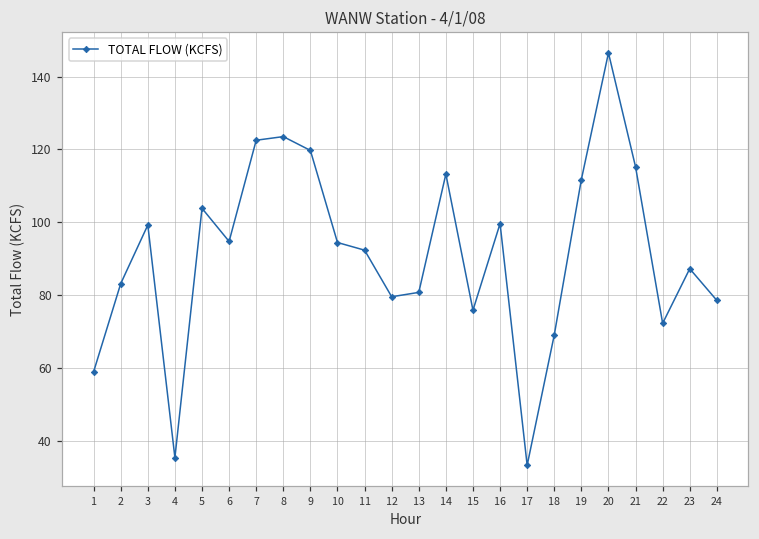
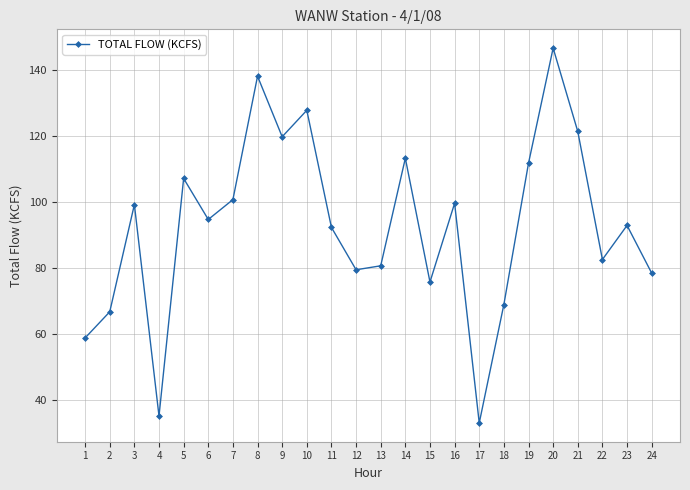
  {
    "1": 59,
-   "2": 83,
+   "2": 67,
    "3": 99,
    "4": 35,
-   "5": 104,
+   "5": 107,
    "6": 95,
-   "7": 123,
-   "8": 124,
+   "7": 101,
+   "8": 138,
    "9": 120,
-   "10": 94,
+   "10": 128,
    "11": 92,
    "12": 80,
    "13": 81,
    "14": 113,
    "15": 76,
    "16": 100,
    "17": 33,
    "18": 69,
    "19": 112,
    "20": 147,
-   "21": 115,
-   "22": 72,
-   "23": 87,
+   "21": 121,
+   "22": 83,
+   "23": 93,
    "24": 79
  }
